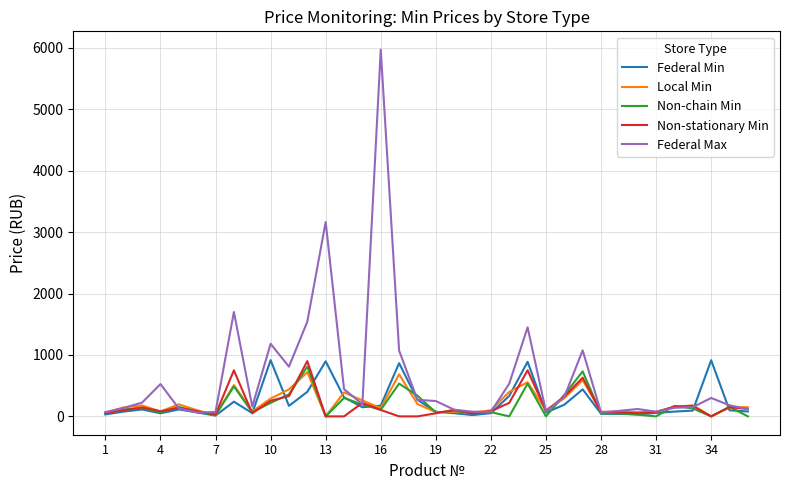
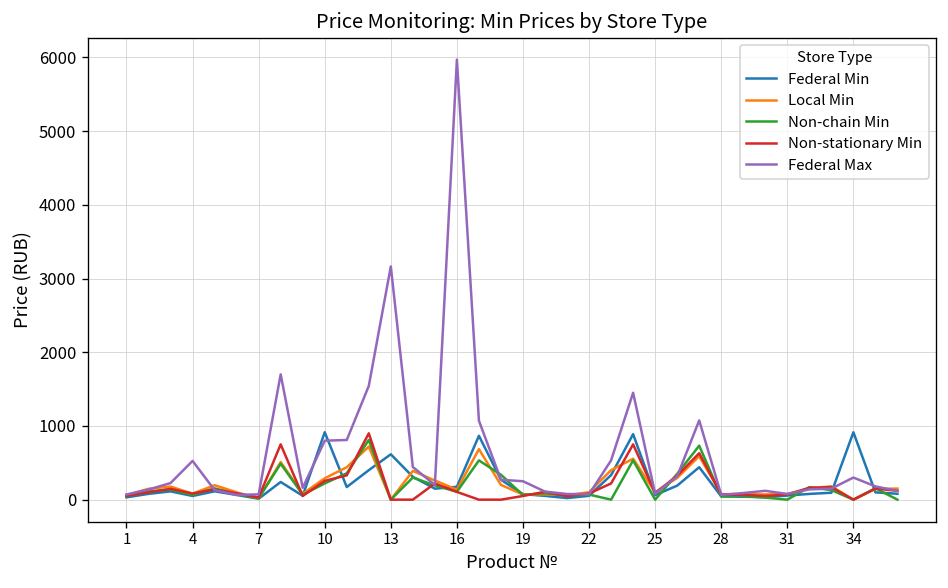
  {
    "Federal Min": {
      "10": 900,
-     "13": 900,
+     "13": 600,
      "34": 900
    },
    "Non-chain Min": {
      "25": 0,
      "31": 0
    },
    "Federal Max": {
      "4": 500,
-     "10": 1200,
+     "10": 800,
      "13": 3200,
      "16": 6000,
      "19": 200,
      "34": 300
    }
  }
